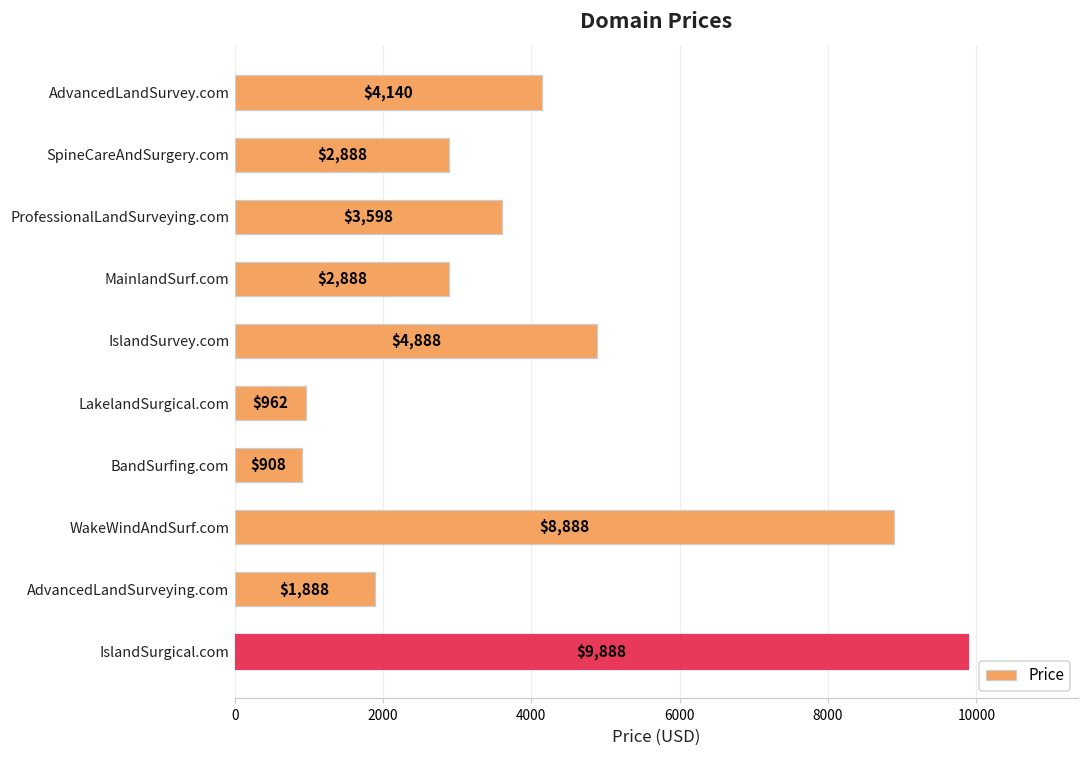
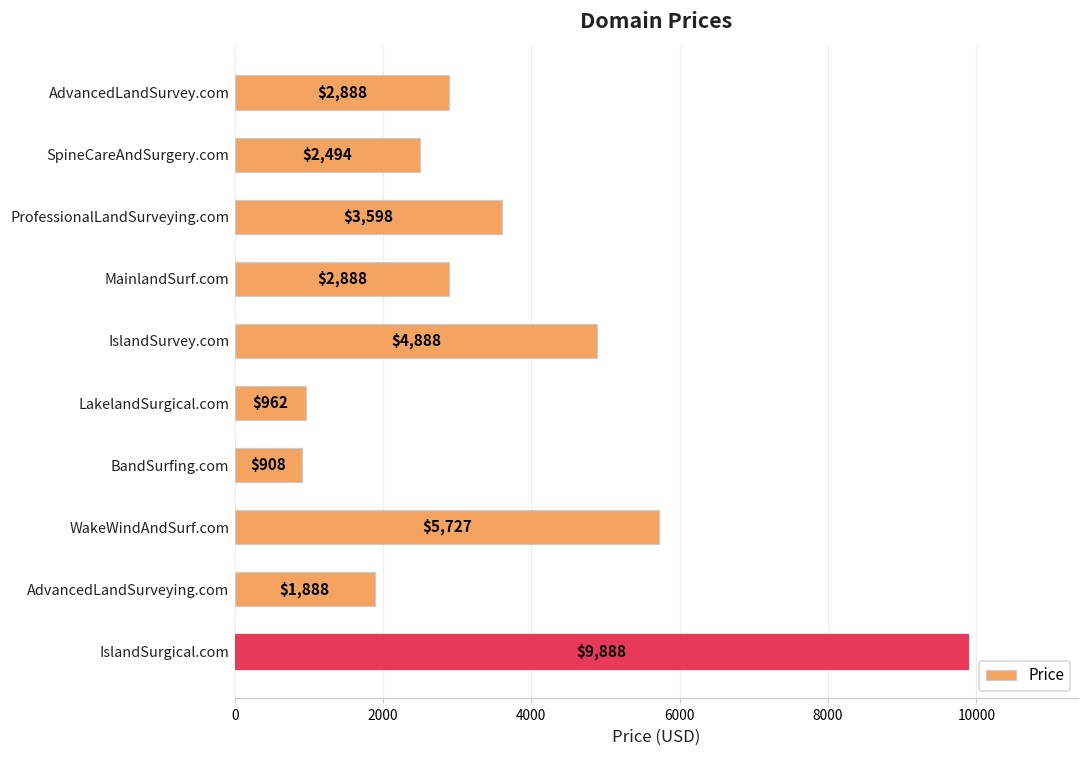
  {
-   "AdvancedLandSurvey.com": "$4,140",
-   "SpineCareAndSurgery.com": "$2,888",
+   "AdvancedLandSurvey.com": "$2,888",
+   "SpineCareAndSurgery.com": "$2,494",
    "ProfessionalLandSurveying.com": "$3,598",
    "MainlandSurf.com": "$2,888",
    "IslandSurvey.com": "$4,888",
    "LakelandSurgical.com": "$962",
    "BandSurfing.com": "$908",
-   "WakeWindAndSurf.com": "$8,888",
+   "WakeWindAndSurf.com": "$5,727",
    "AdvancedLandSurveying.com": "$1,888",
    "IslandSurgical.com": "$9,888"
  }
